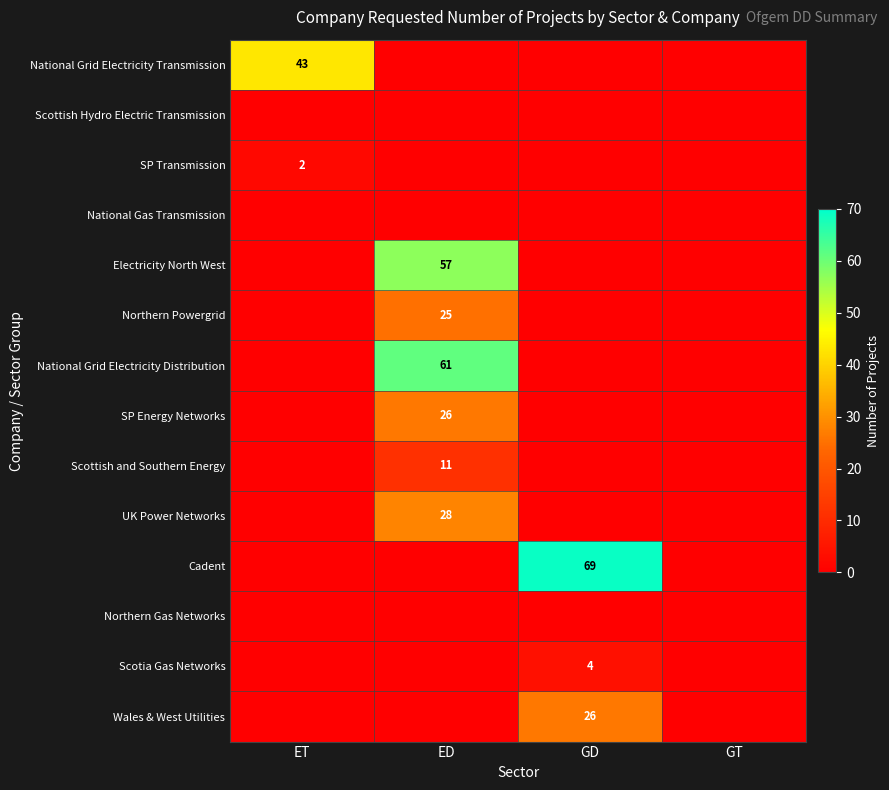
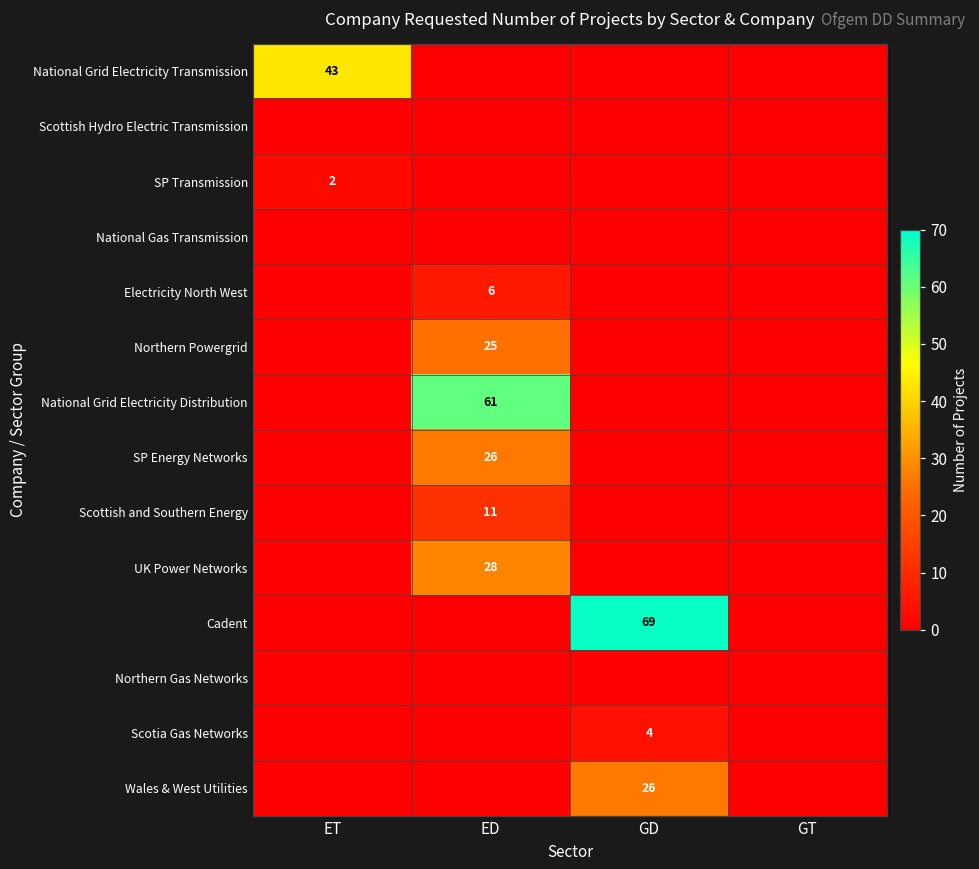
  {
    "National Grid Electricity Transmission": {
      "ET": 43
    },
    "SP Transmission": {
      "ET": 2
    },
    "Electricity North West": {
-     "ED": 57
+     "ED": 6
    },
    "Northern Powergrid": {
      "ED": 25
    },
    "National Grid Electricity Distribution": {
      "ED": 61
    },
    "SP Energy Networks": {
      "ED": 26
    },
    "Scottish and Southern Energy": {
      "ED": 11
    },
    "UK Power Networks": {
      "ED": 28
    },
    "Cadent": {
      "GD": 69
    },
    "Scotia Gas Networks": {
      "GD": 4
    },
    "Wales & West Utilities": {
      "GD": 26
    }
  }
